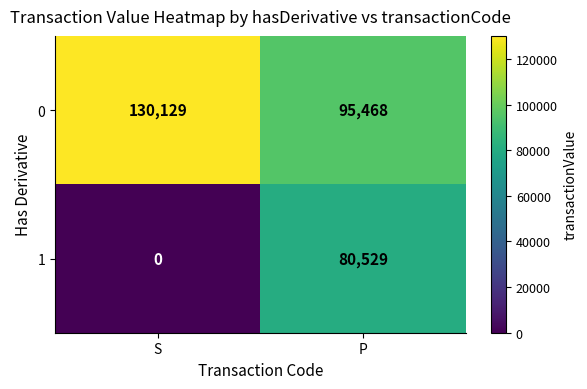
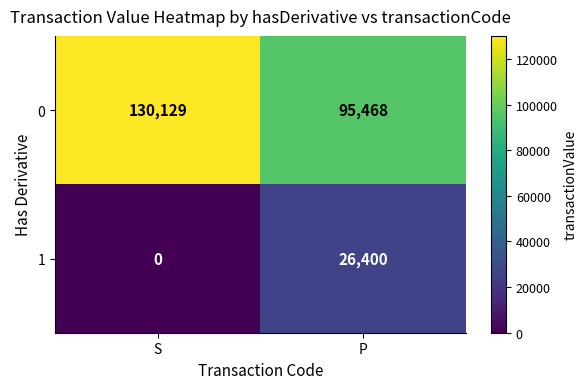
  {
    "0": {
      "S": "130,129",
      "P": "95,468"
    },
    "1": {
      "S": "0",
-     "P": "80,529"
+     "P": "26,400"
    }
  }
